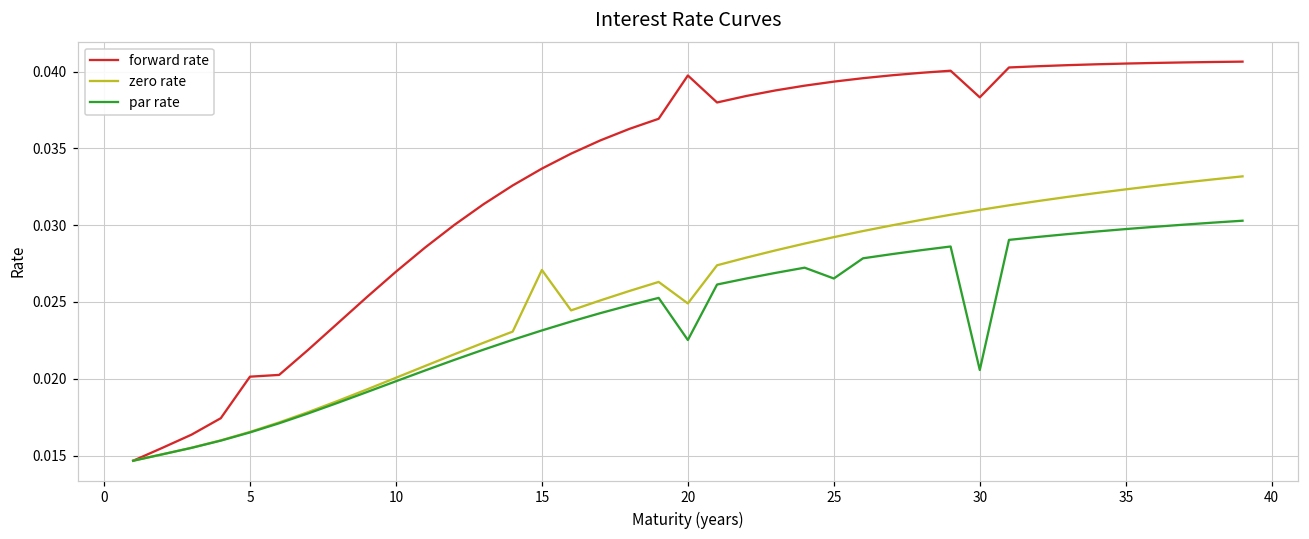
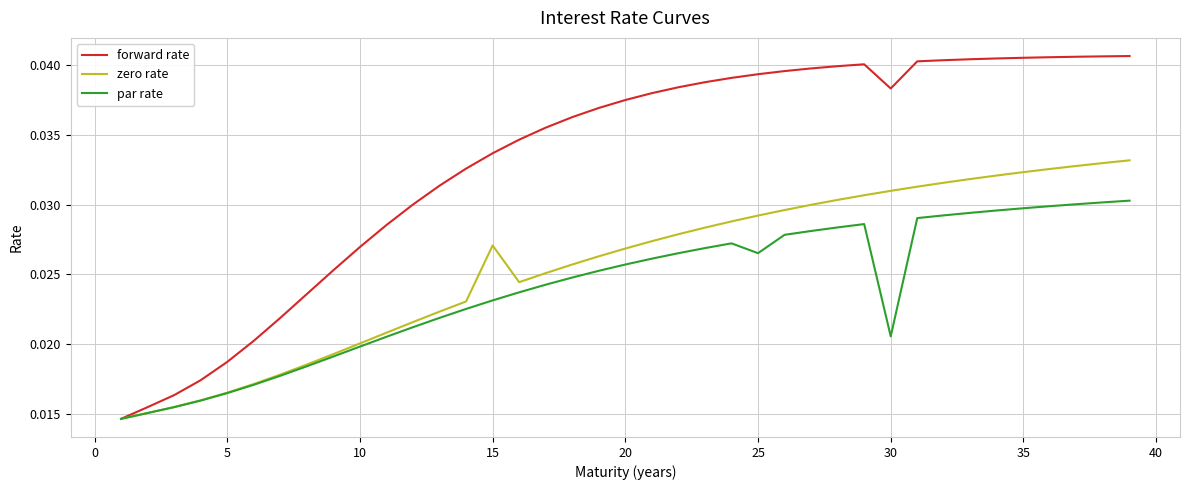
  {
    "forward rate": {
-     "5": 0.0201,
+     "5": 0.0187,
      "10": 0.0270,
      "15": 0.0337,
-     "20": 0.0397,
+     "20": 0.0375,
      "25": 0.0393,
      "30": 0.0383,
      "35": 0.0405
    },
    "zero rate": {
      "10": 0.0201,
      "15": 0.0271,
-     "20": 0.0249,
+     "20": 0.0269,
      "25": 0.0292,
      "30": 0.0310,
      "35": 0.0323
    },
    "par rate": {
      "10": 0.0198,
      "15": 0.0231,
-     "20": 0.0225,
+     "20": 0.0257,
      "25": 0.0265,
      "30": 0.0206,
      "35": 0.0297
    }
  }
